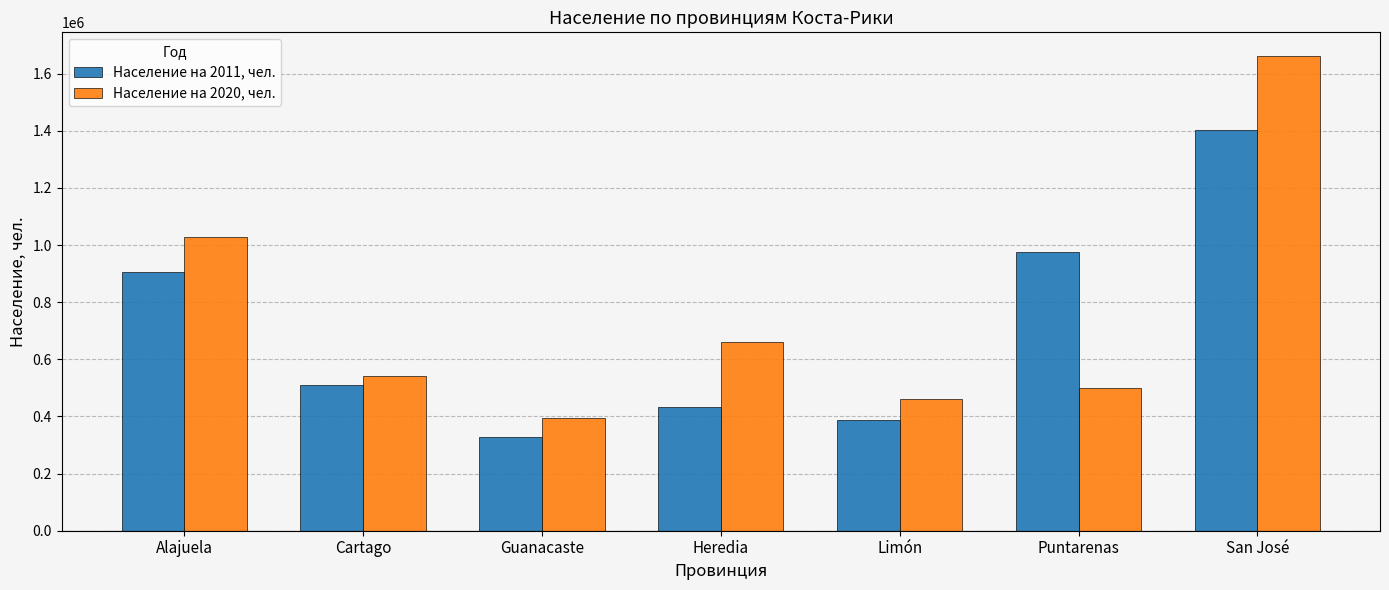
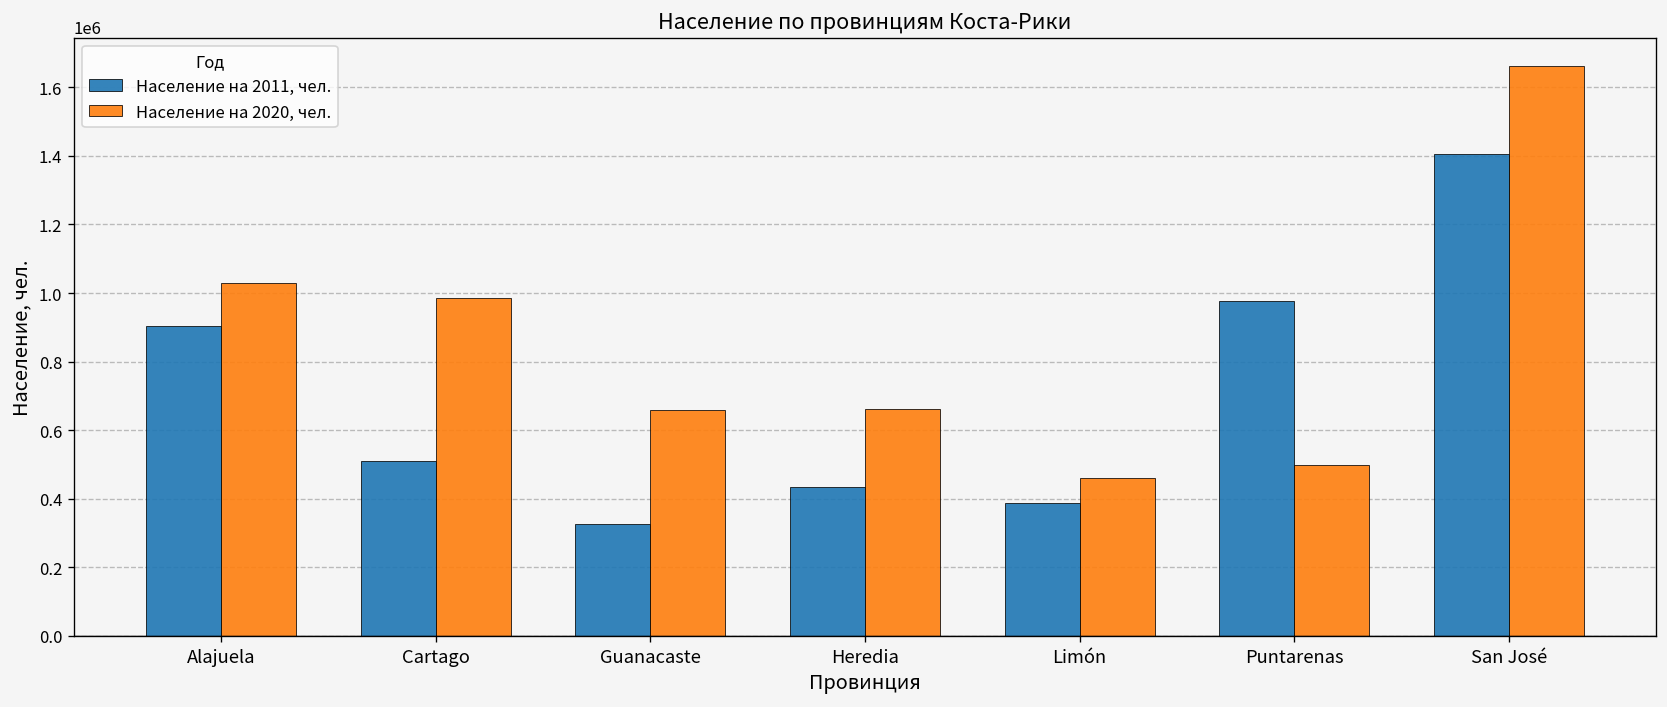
  {
    "Население на 2011, чел.": {
      "Alajuela": 900000,
      "Cartago": 510000,
      "Guanacaste": 330000,
      "Heredia": 430000,
      "Limón": 390000,
      "Puntarenas": 980000,
      "San José": 1400000
    },
    "Население на 2020, чел.": {
      "Alajuela": 1030000,
-     "Cartago": 540000,
-     "Guanacaste": 390000,
+     "Cartago": 990000,
+     "Guanacaste": 660000,
      "Heredia": 660000,
      "Limón": 460000,
      "Puntarenas": 500000,
      "San José": 1660000
    }
  }
